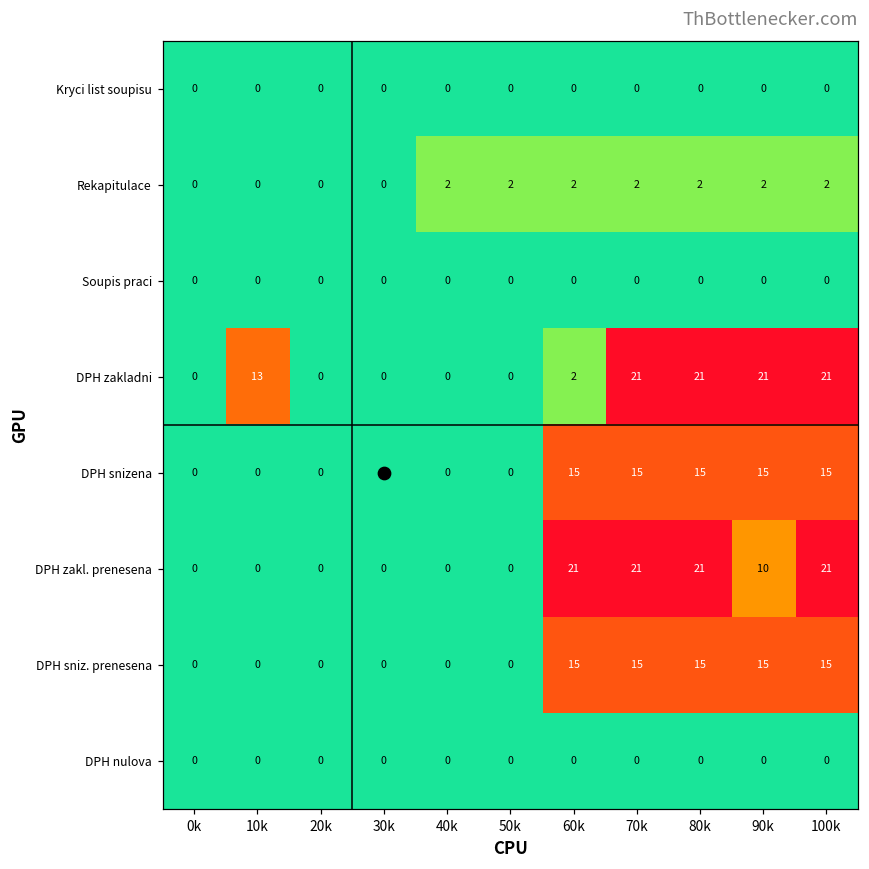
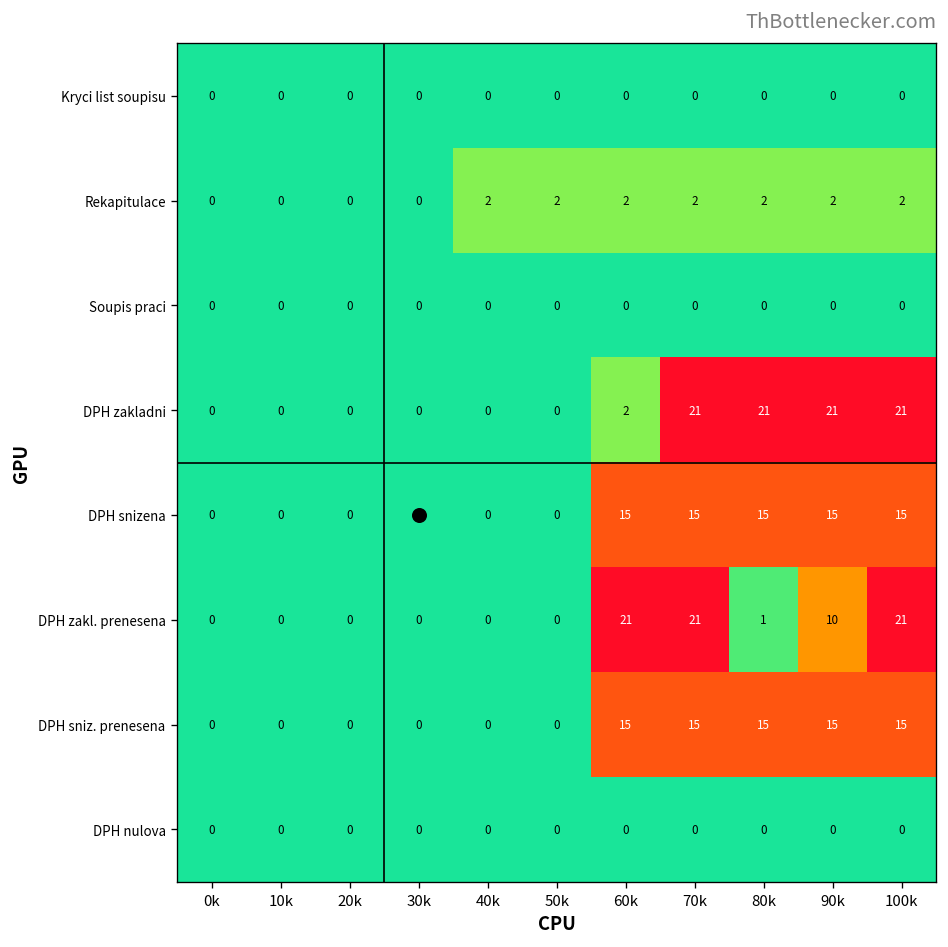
  {
    "Kryci list soupisu": {
      "0k": 0,
      "10k": 0,
      "20k": 0,
      "30k": 0,
      "40k": 0,
      "50k": 0,
      "60k": 0,
      "70k": 0,
      "80k": 0,
      "90k": 0,
      "100k": 0
    },
    "Rekapitulace": {
      "0k": 0,
      "10k": 0,
      "20k": 0,
      "30k": 0,
      "40k": 2,
      "50k": 2,
      "60k": 2,
      "70k": 2,
      "80k": 2,
      "90k": 2,
      "100k": 2
    },
    "Soupis praci": {
      "0k": 0,
      "10k": 0,
      "20k": 0,
      "30k": 0,
      "40k": 0,
      "50k": 0,
      "60k": 0,
      "70k": 0,
      "80k": 0,
      "90k": 0,
      "100k": 0
    },
    "DPH zakladni": {
      "0k": 0,
-     "10k": 13,
+     "10k": 0,
      "20k": 0,
      "30k": 0,
      "40k": 0,
      "50k": 0,
      "60k": 2,
      "70k": 21,
      "80k": 21,
      "90k": 21,
      "100k": 21
    },
    "DPH snizena": {
      "0k": 0,
      "10k": 0,
      "20k": 0,
      "40k": 0,
      "50k": 0,
      "60k": 15,
      "70k": 15,
      "80k": 15,
      "90k": 15,
      "100k": 15
    },
    "DPH zakl. prenesena": {
      "0k": 0,
      "10k": 0,
      "20k": 0,
      "30k": 0,
      "40k": 0,
      "50k": 0,
      "60k": 21,
      "70k": 21,
-     "80k": 21,
+     "80k": 1,
      "90k": 10,
      "100k": 21
    },
    "DPH sniz. prenesena": {
      "0k": 0,
      "10k": 0,
      "20k": 0,
      "30k": 0,
      "40k": 0,
      "50k": 0,
      "60k": 15,
      "70k": 15,
      "80k": 15,
      "90k": 15,
      "100k": 15
    },
    "DPH nulova": {
      "0k": 0,
      "10k": 0,
      "20k": 0,
      "30k": 0,
      "40k": 0,
      "50k": 0,
      "60k": 0,
      "70k": 0,
      "80k": 0,
      "90k": 0,
      "100k": 0
    }
  }
